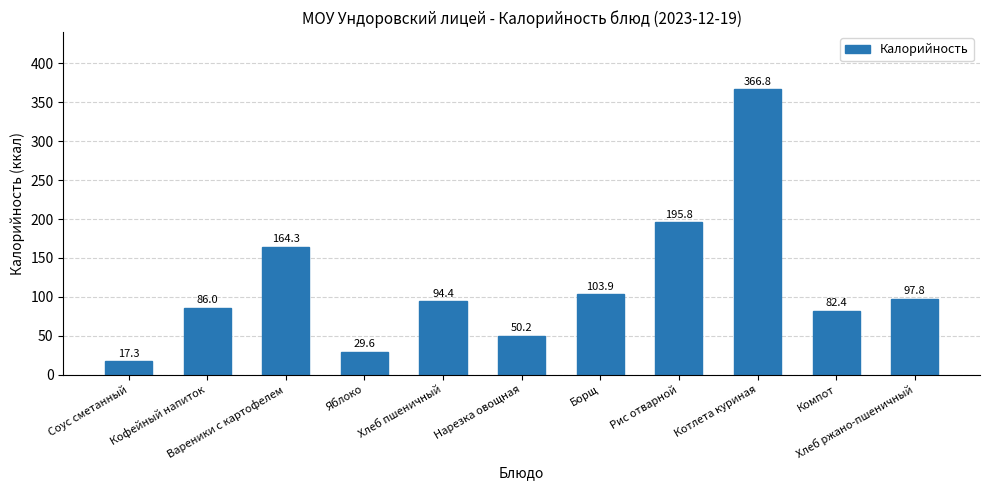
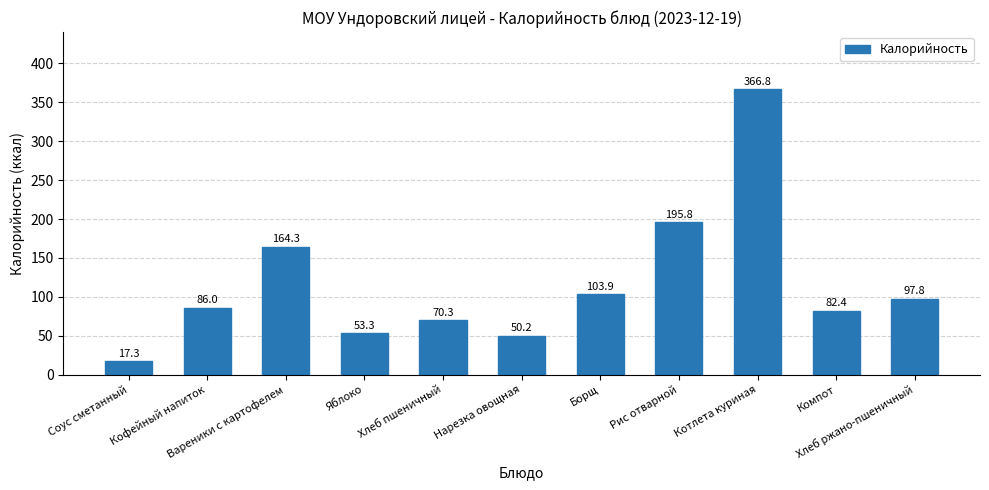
  {
    "Соус сметанный": 17.3,
    "Кофейный напиток": 86.0,
    "Вареники с картофелем": 164.3,
-   "Яблоко": 29.6,
-   "Хлеб пшеничный": 94.4,
+   "Яблоко": 53.3,
+   "Хлеб пшеничный": 70.3,
    "Нарезка овощная": 50.2,
    "Борщ": 103.9,
    "Рис отварной": 195.8,
    "Котлета куриная": 366.8,
    "Компот": 82.4,
    "Хлеб ржано-пшеничный": 97.8
  }
